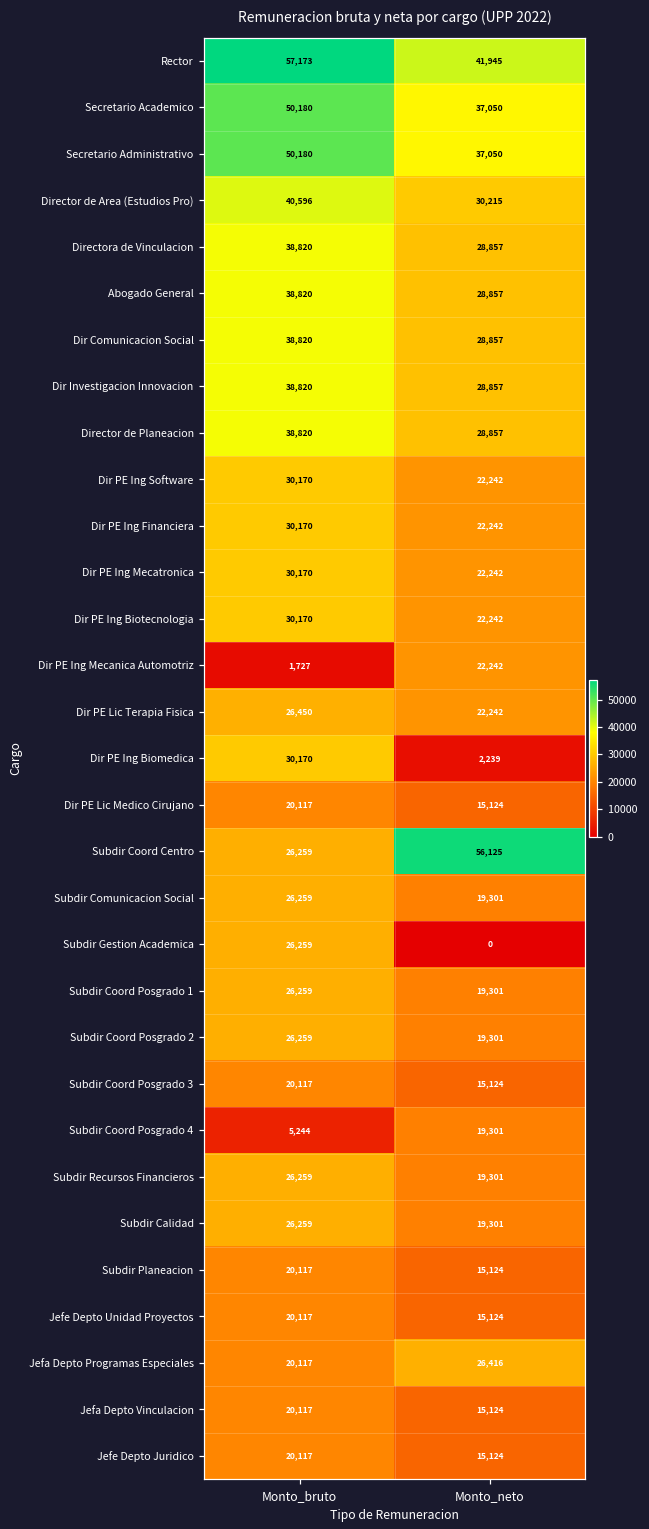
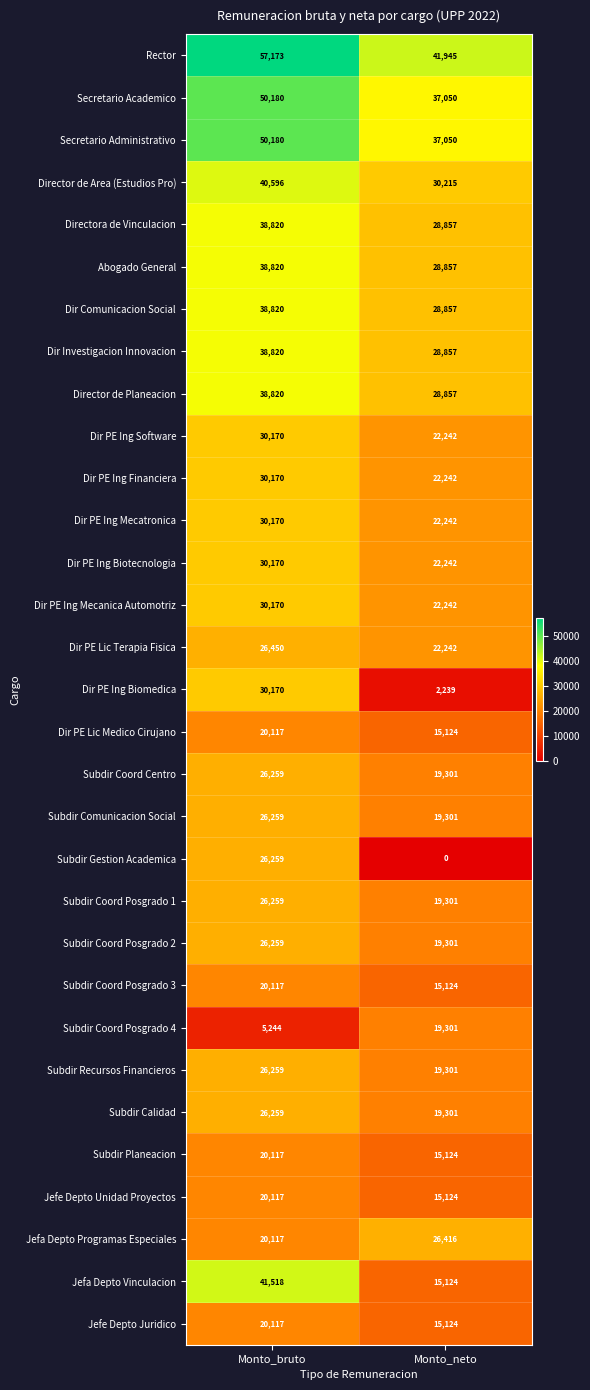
  {
    "Rector": {
      "Monto_bruto": "57,173",
      "Monto_neto": "41,945"
    },
    "Secretario Academico": {
      "Monto_bruto": "50,180",
      "Monto_neto": "37,050"
    },
    "Secretario Administrativo": {
      "Monto_bruto": "50,180",
      "Monto_neto": "37,050"
    },
    "Director de Area (Estudios Pro)": {
      "Monto_bruto": "40,596",
      "Monto_neto": "30,215"
    },
    "Directora de Vinculacion": {
      "Monto_bruto": "38,820",
      "Monto_neto": "28,857"
    },
    "Abogado General": {
      "Monto_bruto": "38,820",
      "Monto_neto": "28,857"
    },
    "Dir Comunicacion Social": {
      "Monto_bruto": "38,820",
      "Monto_neto": "28,857"
    },
    "Dir Investigacion Innovacion": {
      "Monto_bruto": "38,820",
      "Monto_neto": "28,857"
    },
    "Director de Planeacion": {
      "Monto_bruto": "38,820",
      "Monto_neto": "28,857"
    },
    "Dir PE Ing Software": {
      "Monto_bruto": "30,170",
      "Monto_neto": "22,242"
    },
    "Dir PE Ing Financiera": {
      "Monto_bruto": "30,170",
      "Monto_neto": "22,242"
    },
    "Dir PE Ing Mecatronica": {
      "Monto_bruto": "30,170",
      "Monto_neto": "22,242"
    },
    "Dir PE Ing Biotecnologia": {
      "Monto_bruto": "30,170",
      "Monto_neto": "22,242"
    },
    "Dir PE Ing Mecanica Automotriz": {
-     "Monto_bruto": "1,727",
+     "Monto_bruto": "30,170",
      "Monto_neto": "22,242"
    },
    "Dir PE Lic Terapia Fisica": {
      "Monto_bruto": "26,450",
      "Monto_neto": "22,242"
    },
    "Dir PE Ing Biomedica": {
      "Monto_bruto": "30,170",
      "Monto_neto": "2,239"
    },
    "Dir PE Lic Medico Cirujano": {
      "Monto_bruto": "20,117",
      "Monto_neto": "15,124"
    },
    "Subdir Coord Centro": {
      "Monto_bruto": "26,259",
-     "Monto_neto": "56,125"
+     "Monto_neto": "19,301"
    },
    "Subdir Comunicacion Social": {
      "Monto_bruto": "26,259",
      "Monto_neto": "19,301"
    },
    "Subdir Gestion Academica": {
      "Monto_bruto": "26,259",
      "Monto_neto": "0"
    },
    "Subdir Coord Posgrado 1": {
      "Monto_bruto": "26,259",
      "Monto_neto": "19,301"
    },
    "Subdir Coord Posgrado 2": {
      "Monto_bruto": "26,259",
      "Monto_neto": "19,301"
    },
    "Subdir Coord Posgrado 3": {
      "Monto_bruto": "20,117",
      "Monto_neto": "15,124"
    },
    "Subdir Coord Posgrado 4": {
      "Monto_bruto": "5,244",
      "Monto_neto": "19,301"
    },
    "Subdir Recursos Financieros": {
      "Monto_bruto": "26,259",
      "Monto_neto": "19,301"
    },
    "Subdir Calidad": {
      "Monto_bruto": "26,259",
      "Monto_neto": "19,301"
    },
    "Subdir Planeacion": {
      "Monto_bruto": "20,117",
      "Monto_neto": "15,124"
    },
    "Jefe Depto Unidad Proyectos": {
      "Monto_bruto": "20,117",
      "Monto_neto": "15,124"
    },
    "Jefa Depto Programas Especiales": {
      "Monto_bruto": "20,117",
      "Monto_neto": "26,416"
    },
    "Jefa Depto Vinculacion": {
-     "Monto_bruto": "20,117",
+     "Monto_bruto": "41,518",
      "Monto_neto": "15,124"
    },
    "Jefe Depto Juridico": {
      "Monto_bruto": "20,117",
      "Monto_neto": "15,124"
    }
  }
